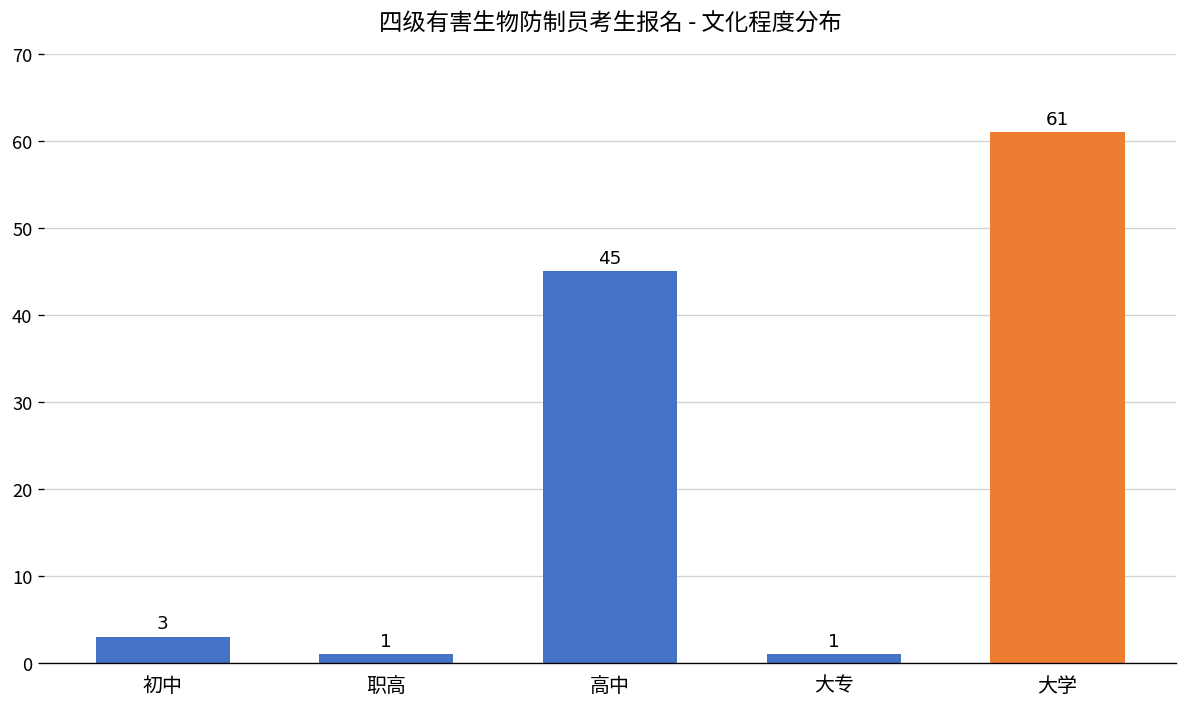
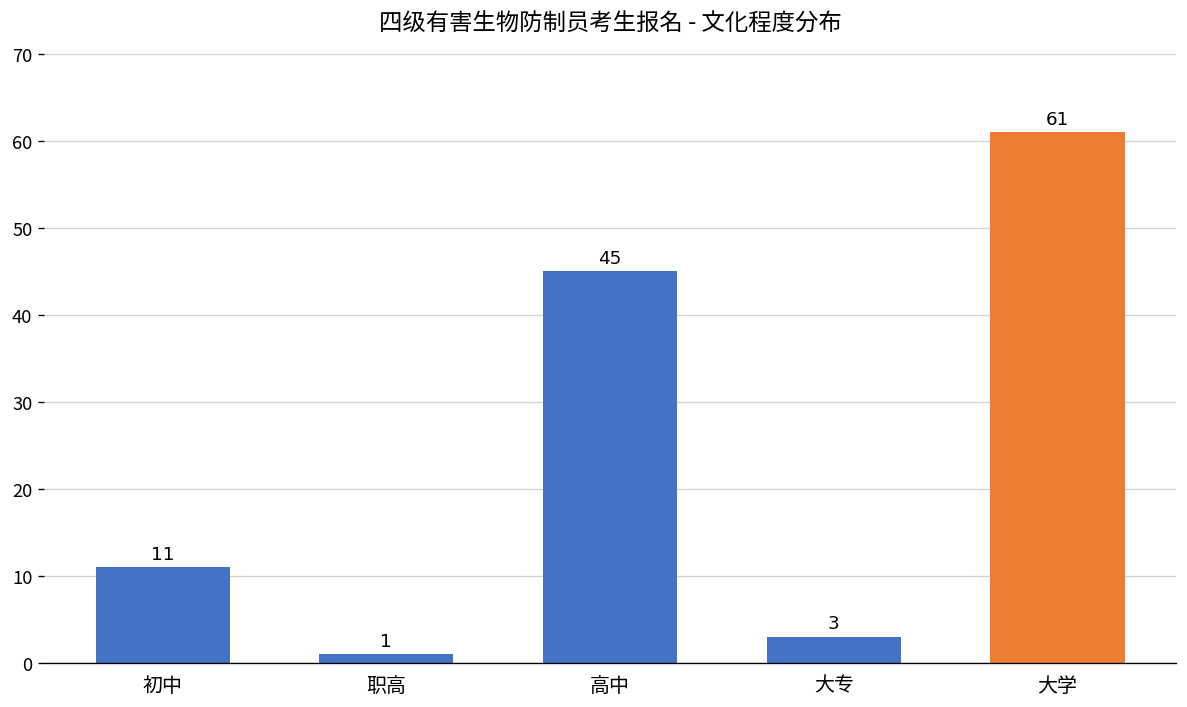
  {
-   "初中": 3,
+   "初中": 11,
    "职高": 1,
    "高中": 45,
-   "大专": 1,
+   "大专": 3,
    "大学": 61
  }
